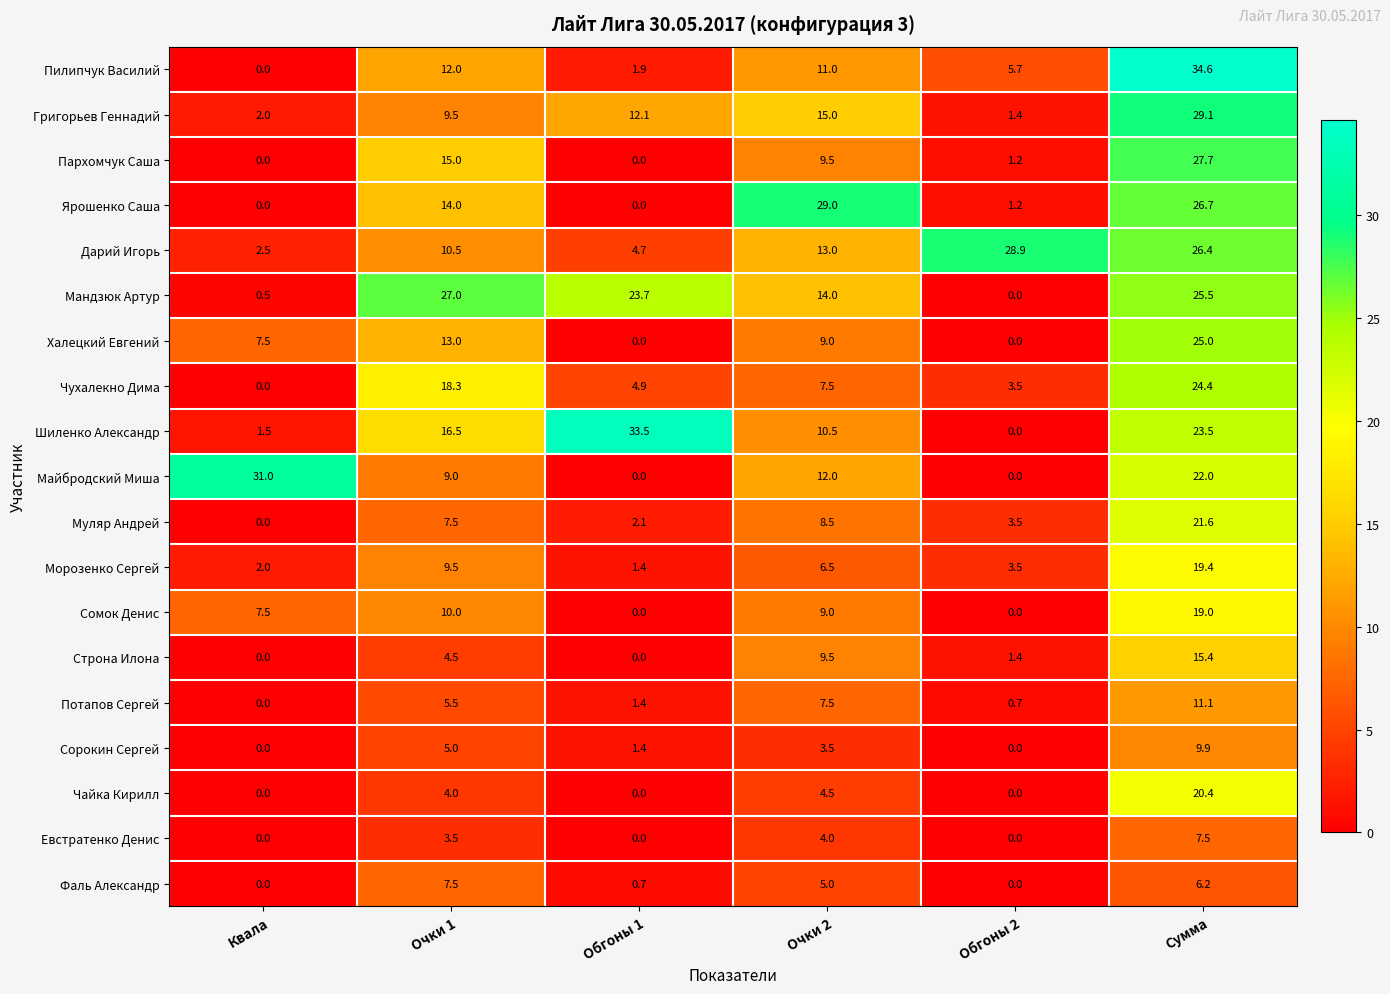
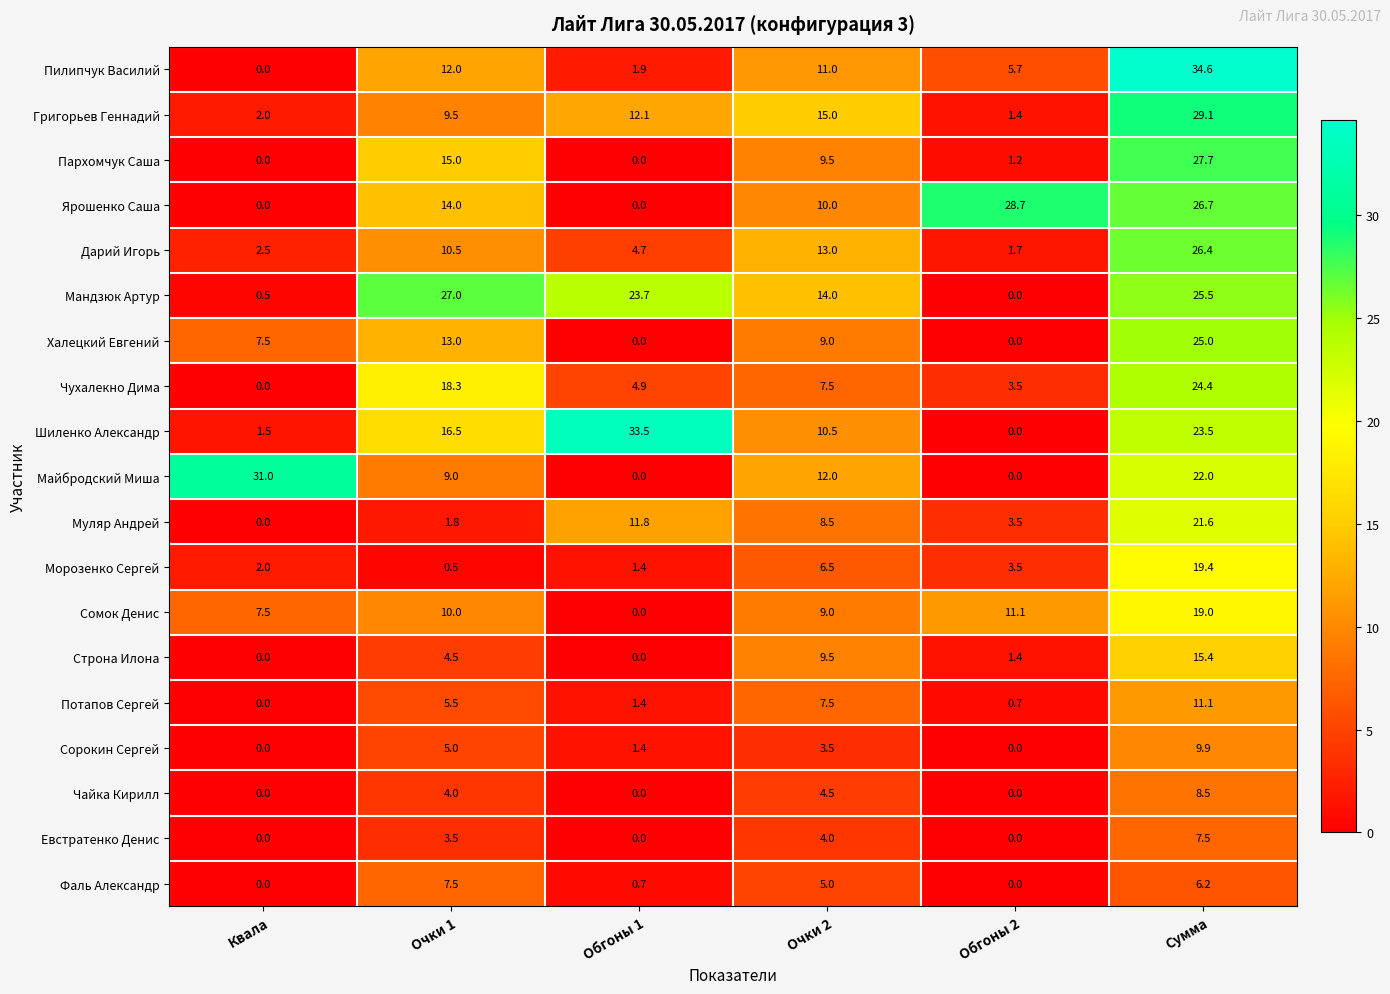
  {
    "Пилипчук Василий": {
      "Квала": 0.0,
      "Очки 1": 12.0,
      "Обгоны 1": 1.9,
      "Очки 2": 11.0,
      "Обгоны 2": 5.7,
      "Сумма": 34.6
    },
    "Григорьев Геннадий": {
      "Квала": 2.0,
      "Очки 1": 9.5,
      "Обгоны 1": 12.1,
      "Очки 2": 15.0,
      "Обгоны 2": 1.4,
      "Сумма": 29.1
    },
    "Пархомчук Саша": {
      "Квала": 0.0,
      "Очки 1": 15.0,
      "Обгоны 1": 0.0,
      "Очки 2": 9.5,
      "Обгоны 2": 1.2,
      "Сумма": 27.7
    },
    "Ярошенко Саша": {
      "Квала": 0.0,
      "Очки 1": 14.0,
      "Обгоны 1": 0.0,
-     "Очки 2": 29.0,
-     "Обгоны 2": 1.2,
+     "Очки 2": 10.0,
+     "Обгоны 2": 28.7,
      "Сумма": 26.7
    },
    "Дарий Игорь": {
      "Квала": 2.5,
      "Очки 1": 10.5,
      "Обгоны 1": 4.7,
      "Очки 2": 13.0,
-     "Обгоны 2": 28.9,
+     "Обгоны 2": 1.7,
      "Сумма": 26.4
    },
    "Мандзюк Артур": {
      "Квала": 0.5,
      "Очки 1": 27.0,
      "Обгоны 1": 23.7,
      "Очки 2": 14.0,
      "Обгоны 2": 0.0,
      "Сумма": 25.5
    },
    "Халецкий Евгений": {
      "Квала": 7.5,
      "Очки 1": 13.0,
      "Обгоны 1": 0.0,
      "Очки 2": 9.0,
      "Обгоны 2": 0.0,
      "Сумма": 25.0
    },
    "Чухалекно Дима": {
      "Квала": 0.0,
      "Очки 1": 18.3,
      "Обгоны 1": 4.9,
      "Очки 2": 7.5,
      "Обгоны 2": 3.5,
      "Сумма": 24.4
    },
    "Шиленко Александр": {
      "Квала": 1.5,
      "Очки 1": 16.5,
      "Обгоны 1": 33.5,
      "Очки 2": 10.5,
      "Обгоны 2": 0.0,
      "Сумма": 23.5
    },
    "Майбродский Миша": {
      "Квала": 31.0,
      "Очки 1": 9.0,
      "Обгоны 1": 0.0,
      "Очки 2": 12.0,
      "Обгоны 2": 0.0,
      "Сумма": 22.0
    },
    "Муляр Андрей": {
      "Квала": 0.0,
-     "Очки 1": 7.5,
-     "Обгоны 1": 2.1,
+     "Очки 1": 1.8,
+     "Обгоны 1": 11.8,
      "Очки 2": 8.5,
      "Обгоны 2": 3.5,
      "Сумма": 21.6
    },
    "Морозенко Сергей": {
      "Квала": 2.0,
-     "Очки 1": 9.5,
+     "Очки 1": 0.5,
      "Обгоны 1": 1.4,
      "Очки 2": 6.5,
      "Обгоны 2": 3.5,
      "Сумма": 19.4
    },
    "Сомок Денис": {
      "Квала": 7.5,
      "Очки 1": 10.0,
      "Обгоны 1": 0.0,
      "Очки 2": 9.0,
-     "Обгоны 2": 0.0,
+     "Обгоны 2": 11.1,
      "Сумма": 19.0
    },
    "Строна Илона": {
      "Квала": 0.0,
      "Очки 1": 4.5,
      "Обгоны 1": 0.0,
      "Очки 2": 9.5,
      "Обгоны 2": 1.4,
      "Сумма": 15.4
    },
    "Потапов Сергей": {
      "Квала": 0.0,
      "Очки 1": 5.5,
      "Обгоны 1": 1.4,
      "Очки 2": 7.5,
      "Обгоны 2": 0.7,
      "Сумма": 11.1
    },
    "Сорокин Сергей": {
      "Квала": 0.0,
      "Очки 1": 5.0,
      "Обгоны 1": 1.4,
      "Очки 2": 3.5,
      "Обгоны 2": 0.0,
      "Сумма": 9.9
    },
    "Чайка Кирилл": {
      "Квала": 0.0,
      "Очки 1": 4.0,
      "Обгоны 1": 0.0,
      "Очки 2": 4.5,
      "Обгоны 2": 0.0,
-     "Сумма": 20.4
+     "Сумма": 8.5
    },
    "Евстратенко Денис": {
      "Квала": 0.0,
      "Очки 1": 3.5,
      "Обгоны 1": 0.0,
      "Очки 2": 4.0,
      "Обгоны 2": 0.0,
      "Сумма": 7.5
    },
    "Фаль Александр": {
      "Квала": 0.0,
      "Очки 1": 7.5,
      "Обгоны 1": 0.7,
      "Очки 2": 5.0,
      "Обгоны 2": 0.0,
      "Сумма": 6.2
    }
  }
